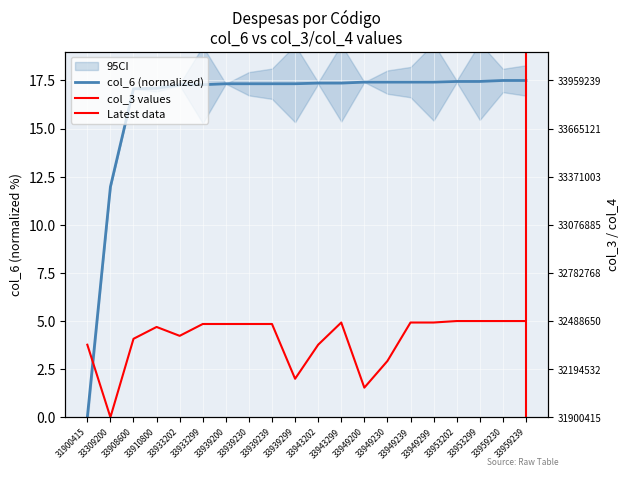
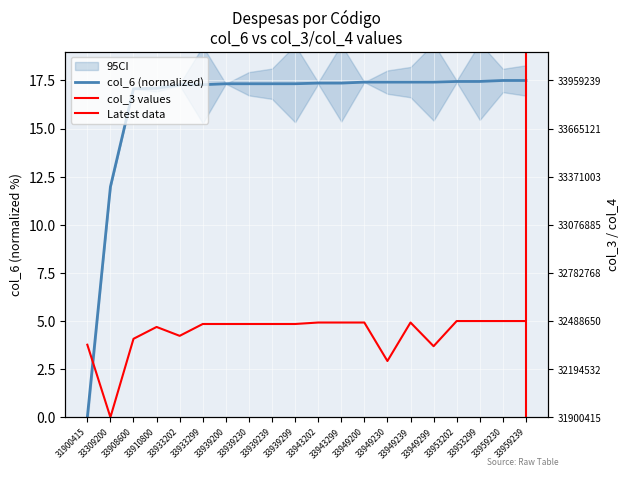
  {
    "col_3 values": {
      "31900415": 3.8,
      "33309200": 0.0,
      "33908600": 4.1,
      "33910800": 4.7,
      "33933202": 4.2,
      "33933299": 4.8,
      "33939200": 4.8,
      "33939230": 4.8,
      "33939239": 4.8,
-     "33939299": 2.0,
-     "33943202": 3.8,
+     "33939299": 4.8,
+     "33943202": 4.9,
      "33943299": 4.9,
-     "33949200": 1.5,
+     "33949200": 4.9,
      "33949230": 2.9,
      "33949239": 4.9,
-     "33949299": 4.9,
+     "33949299": 3.7,
      "33953202": 5.0,
      "33953299": 5.0,
      "33959230": 5.0,
      "33959239": 5.0
    }
  }
